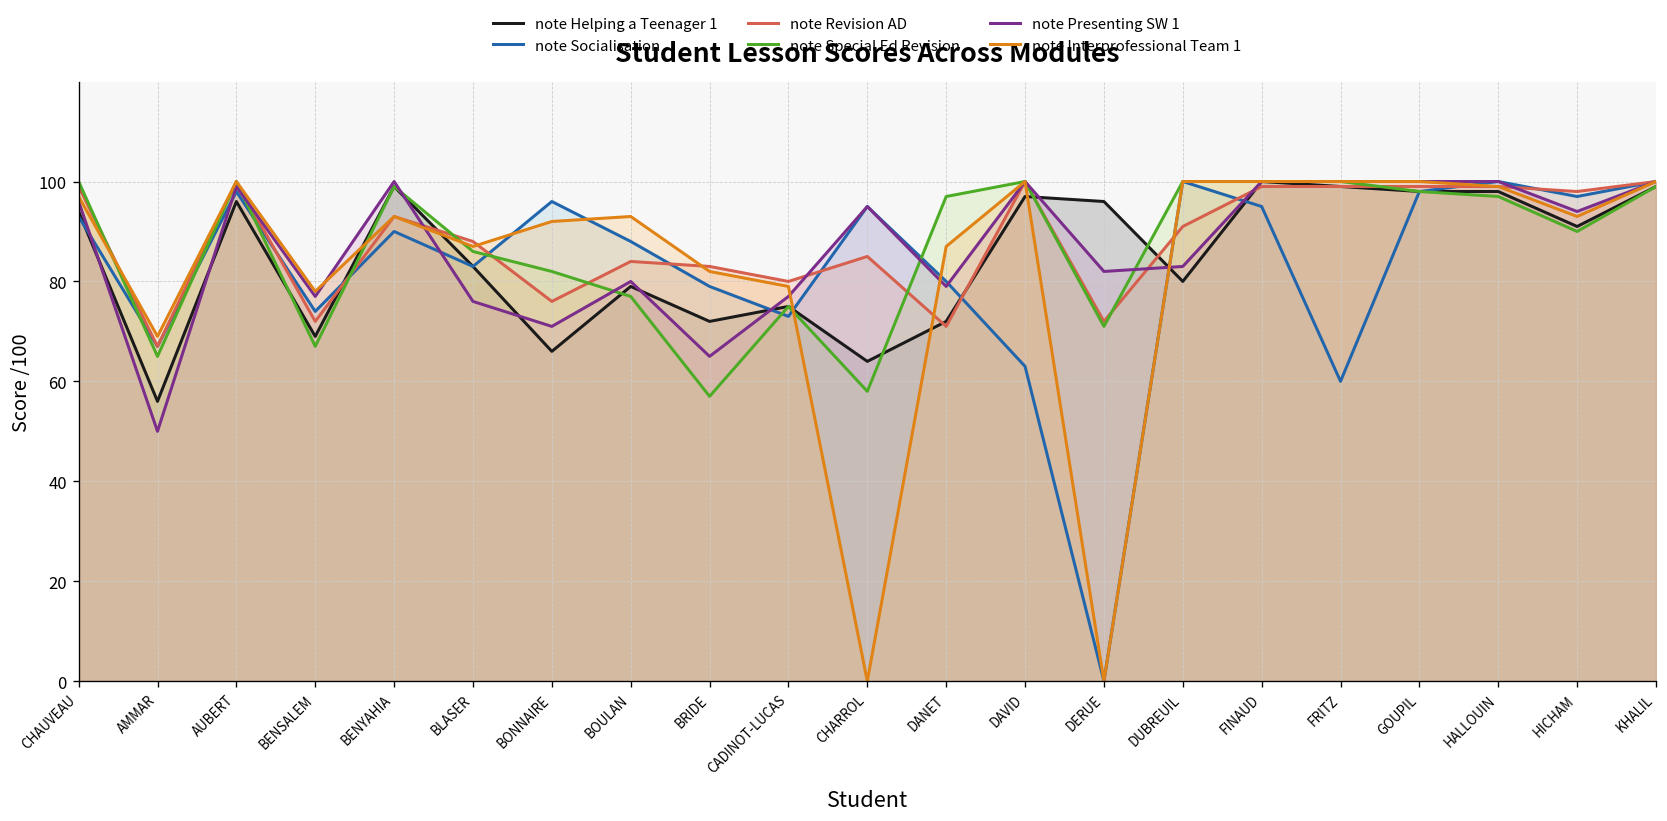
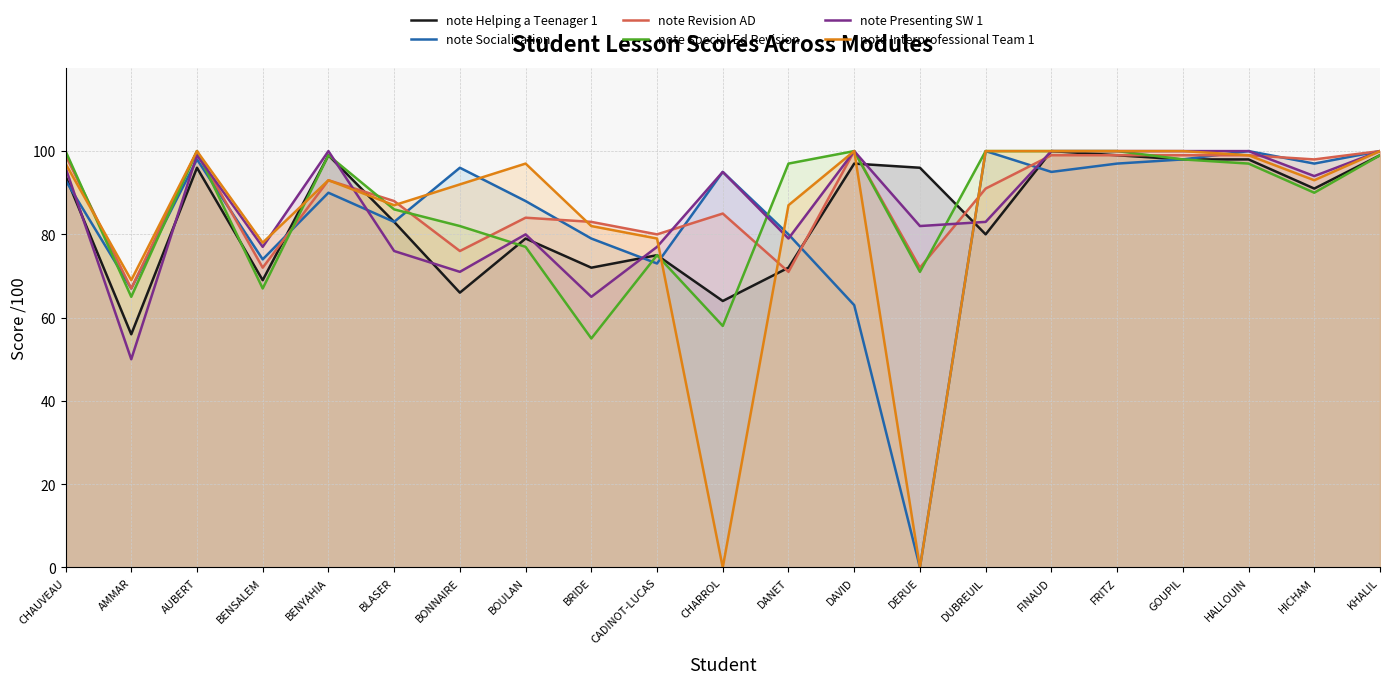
  {
    "note Helping a Teenager 1": {
      "CHAUVEAU": 94,
      "AMMAR": 56,
      "AUBERT": 96,
      "BENSALEM": 69,
      "BONNAIRE": 66,
      "BOULAN": 79,
      "BRIDE": 72,
      "CHARROL": 64,
      "DANET": 72,
      "DAVID": 97,
      "DERUE": 96,
      "DUBREUIL": 80,
      "HALLOUIN": 98,
      "HICHAM": 91
    },
    "note Socialisation": {
      "CHAUVEAU": 93,
      "AUBERT": 98,
      "BENSALEM": 74,
      "BENYAHIA": 90,
      "BONNAIRE": 96,
      "BOULAN": 88,
      "BRIDE": 79,
      "CADINOT-LUCAS": 73,
      "DANET": 80,
      "DAVID": 63,
      "FINAUD": 95,
-     "FRITZ": 60,
+     "FRITZ": 97,
      "HICHAM": 97
    },
    "note Revision AD": {
      "CHAUVEAU": 99,
      "BENSALEM": 72,
      "BLASER": 88,
      "BONNAIRE": 76,
      "BOULAN": 84,
      "BRIDE": 83,
      "CADINOT-LUCAS": 80,
      "CHARROL": 85,
      "DANET": 71,
      "DERUE": 72,
      "DUBREUIL": 91,
      "FINAUD": 99,
      "GOUPIL": 99,
      "HICHAM": 98
    },
    "note Special Ed Revision": {
      "CHAUVEAU": 100,
      "AMMAR": 65,
      "BENSALEM": 67,
      "BLASER": 86,
      "BONNAIRE": 82,
      "BOULAN": 77,
-     "BRIDE": 57,
+     "BRIDE": 55,
      "CHARROL": 58,
      "DANET": 97,
      "DERUE": 71,
      "HALLOUIN": 97,
      "HICHAM": 90
    },
    "note Presenting SW 1": {
      "CHAUVEAU": 96,
      "AMMAR": 50,
      "AUBERT": 99,
      "BENSALEM": 77,
      "BENYAHIA": 100,
      "BLASER": 76,
      "BONNAIRE": 71,
      "BOULAN": 80,
      "BRIDE": 65,
      "CADINOT-LUCAS": 77,
      "DANET": 79,
      "DERUE": 82,
      "DUBREUIL": 83,
      "HICHAM": 94
    },
    "note Interprofessional Team 1": {
      "CHAUVEAU": 97,
      "AMMAR": 69,
      "BENSALEM": 78,
      "BLASER": 87,
      "BONNAIRE": 92,
-     "BOULAN": 93,
+     "BOULAN": 97,
      "BRIDE": 82,
      "CADINOT-LUCAS": 79,
      "CHARROL": 0,
      "DANET": 87,
      "HICHAM": 93
    }
  }
